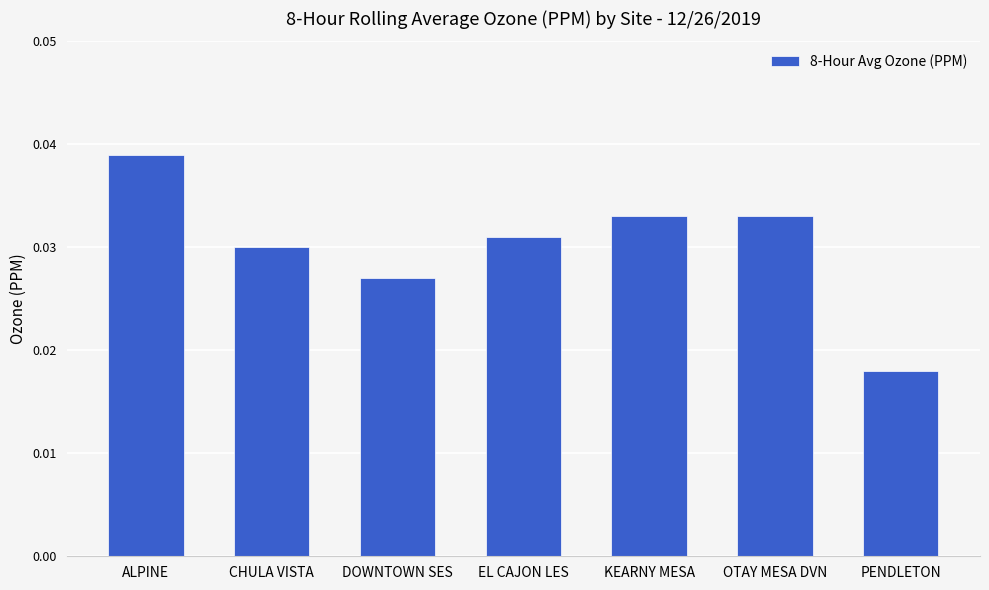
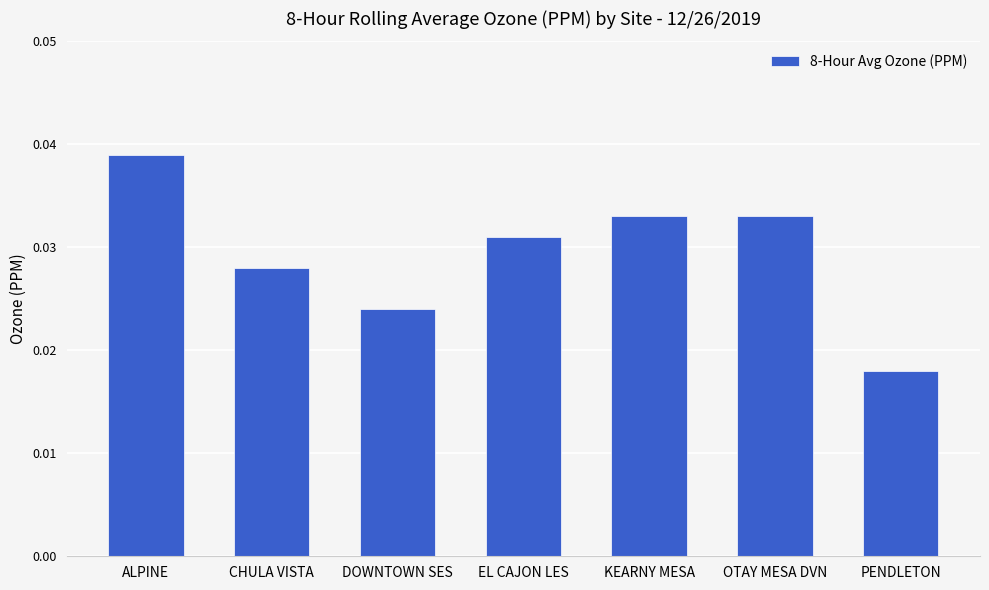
  {
    "ALPINE": 0.039,
-   "CHULA VISTA": 0.030,
-   "DOWNTOWN SES": 0.027,
+   "CHULA VISTA": 0.028,
+   "DOWNTOWN SES": 0.024,
    "EL CAJON LES": 0.031,
    "KEARNY MESA": 0.033,
    "OTAY MESA DVN": 0.033,
    "PENDLETON": 0.018
  }
